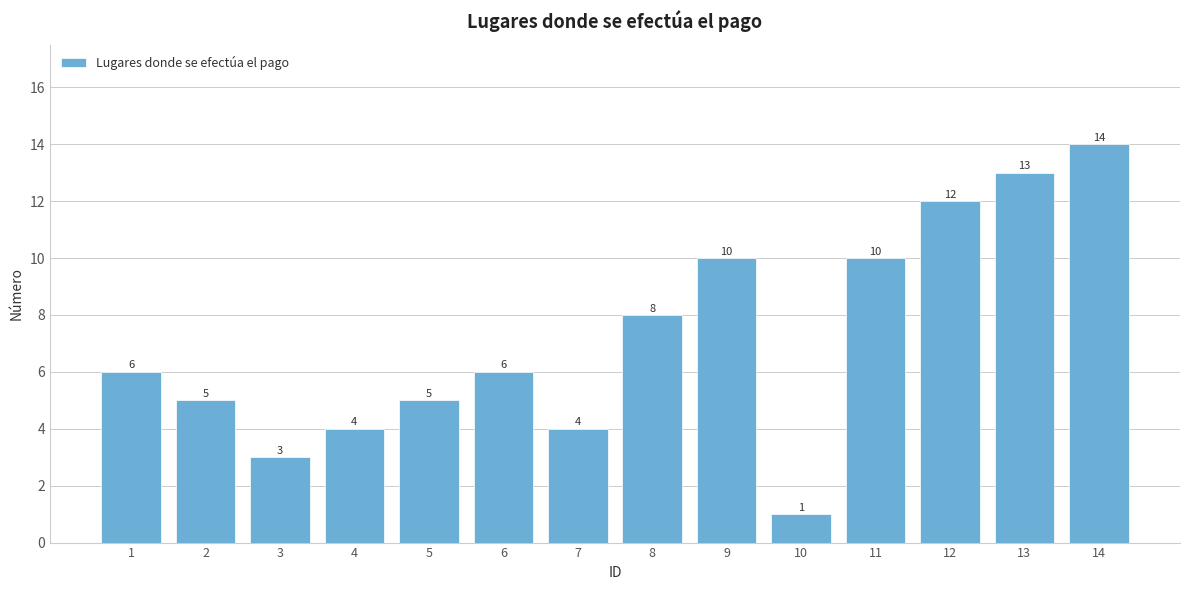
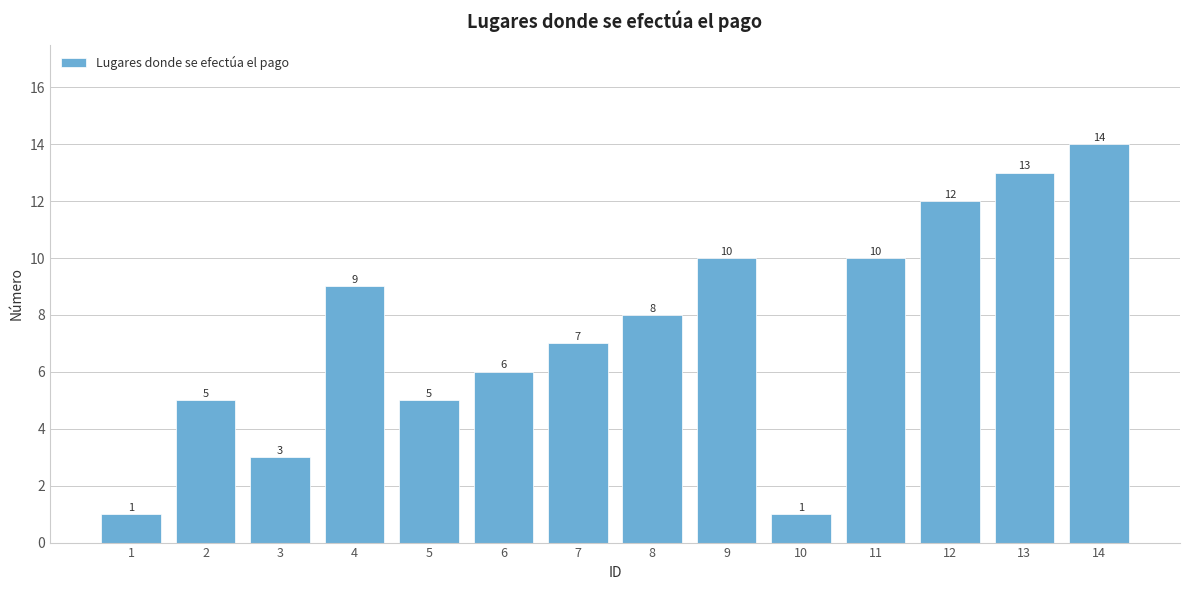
  {
-   "1": 6,
+   "1": 1,
    "2": 5,
    "3": 3,
-   "4": 4,
+   "4": 9,
    "5": 5,
    "6": 6,
-   "7": 4,
+   "7": 7,
    "8": 8,
    "9": 10,
    "10": 1,
    "11": 10,
    "12": 12,
    "13": 13,
    "14": 14
  }
